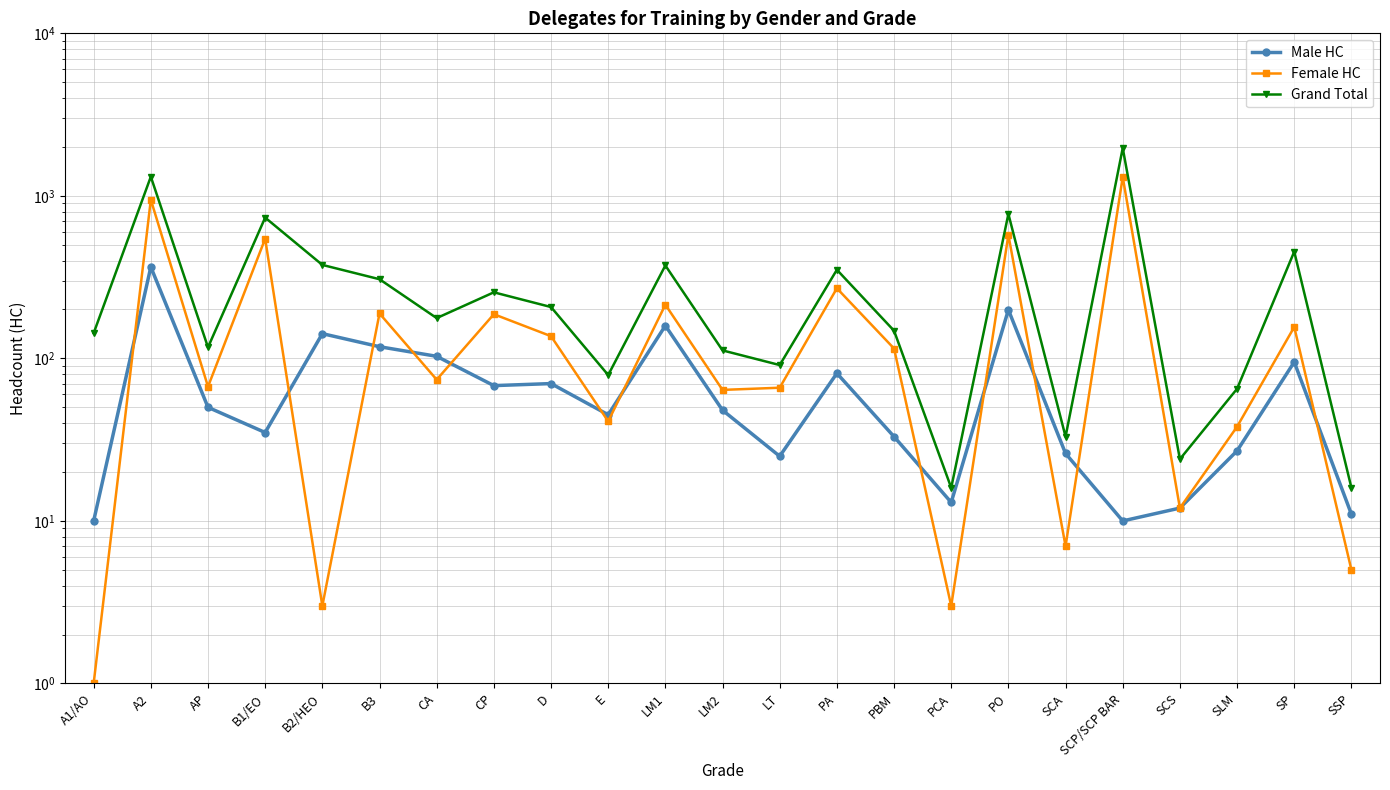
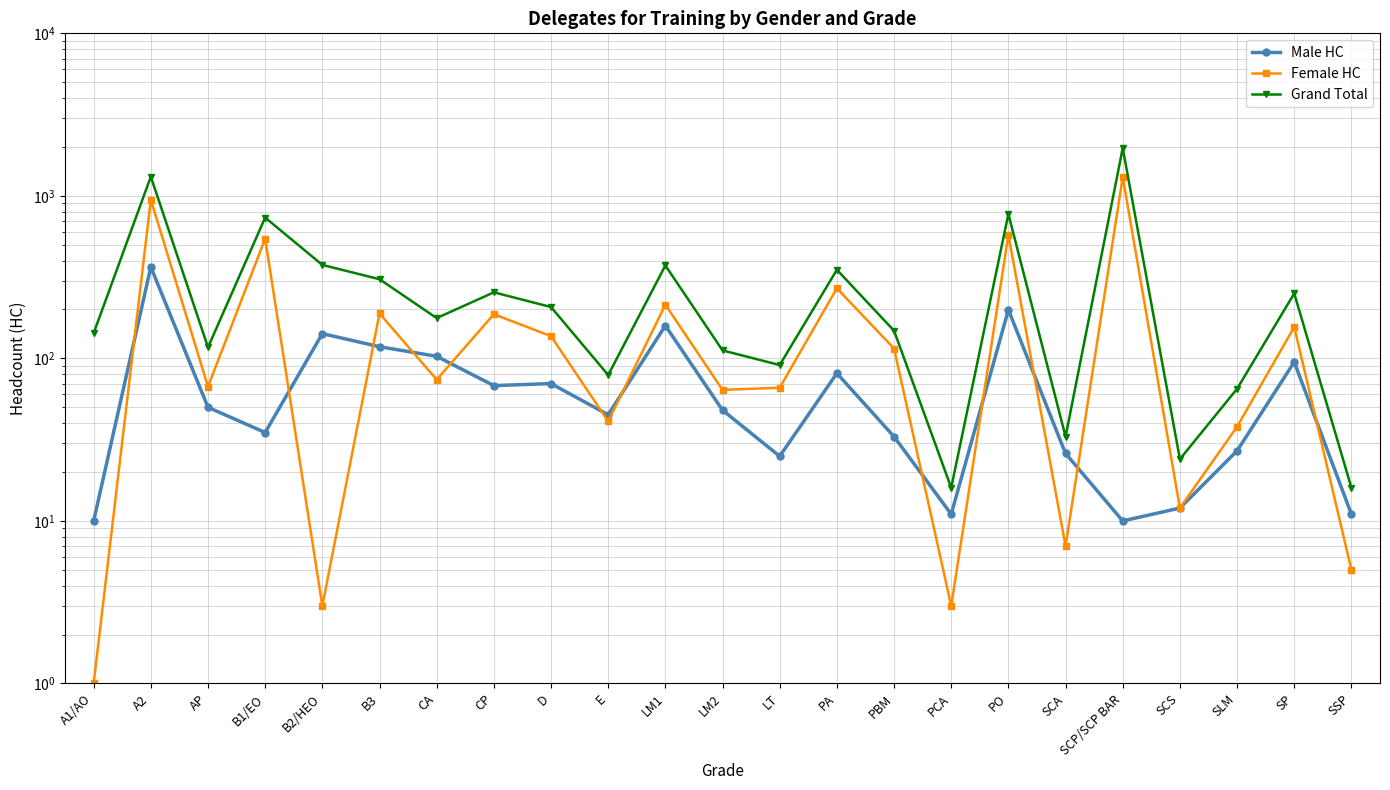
  {
    "Male HC": {
      "A1/AO": 10,
      "A2": 370,
      "AP": 50,
      "B1/EO": 35,
      "B2/HEO": 140,
      "B3": 120,
      "CA": 100,
      "CP": 68,
      "D": 70,
      "E": 45,
      "LM1": 160,
      "LM2": 48,
      "LT": 25,
      "PA": 80,
      "PBM": 33,
-     "PCA": 13,
+     "PCA": 11,
      "PO": 200,
      "SCA": 26,
      "SCP/SCP BAR": 10,
      "SLM": 27,
      "SP": 100,
      "SSP": 11
    },
    "Female HC": {
      "A1/AO": 1,
      "A2": 900,
      "AP": 67,
      "B1/EO": 550,
      "B2/HEO": 3,
      "B3": 190,
      "CA": 70,
      "CP": 190,
      "D": 140,
      "E": 41,
      "LM1": 210,
      "LM2": 64,
      "LT": 66,
      "PA": 270,
      "PBM": 120,
      "PCA": 3,
      "PO": 580,
      "SCA": 7,
      "SCP/SCP BAR": 1300,
      "SLM": 38,
      "SP": 160,
      "SSP": 5
    },
    "Grand Total": {
      "A1/AO": 140,
      "A2": 1300,
      "AP": 120,
      "B1/EO": 700,
      "B2/HEO": 380,
      "B3": 310,
      "CA": 180,
      "CP": 260,
      "D": 210,
      "E": 80,
      "LM1": 370,
      "LM2": 110,
      "LT": 90,
      "PA": 350,
      "PBM": 150,
      "PCA": 16,
      "PO": 800,
      "SCA": 33,
      "SCP/SCP BAR": 2000,
      "SCS": 24,
      "SLM": 65,
-     "SP": 450,
+     "SP": 250,
      "SSP": 16
    }
  }
